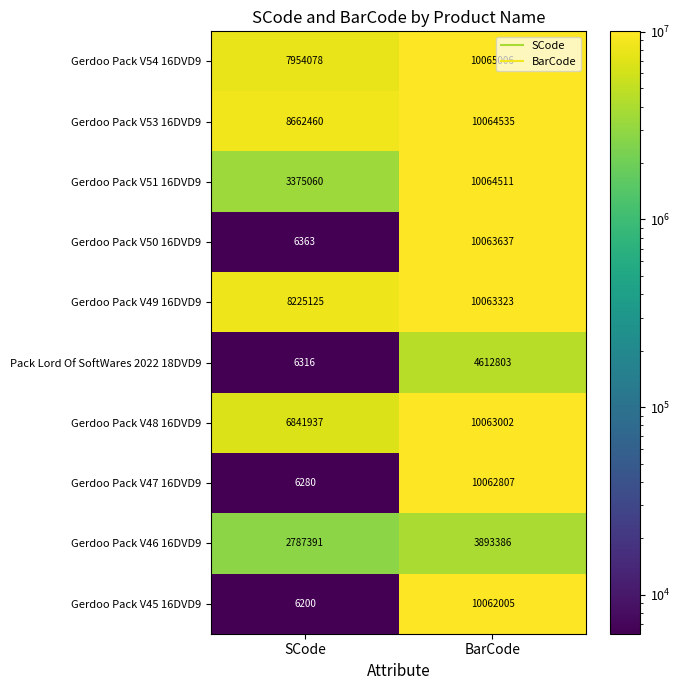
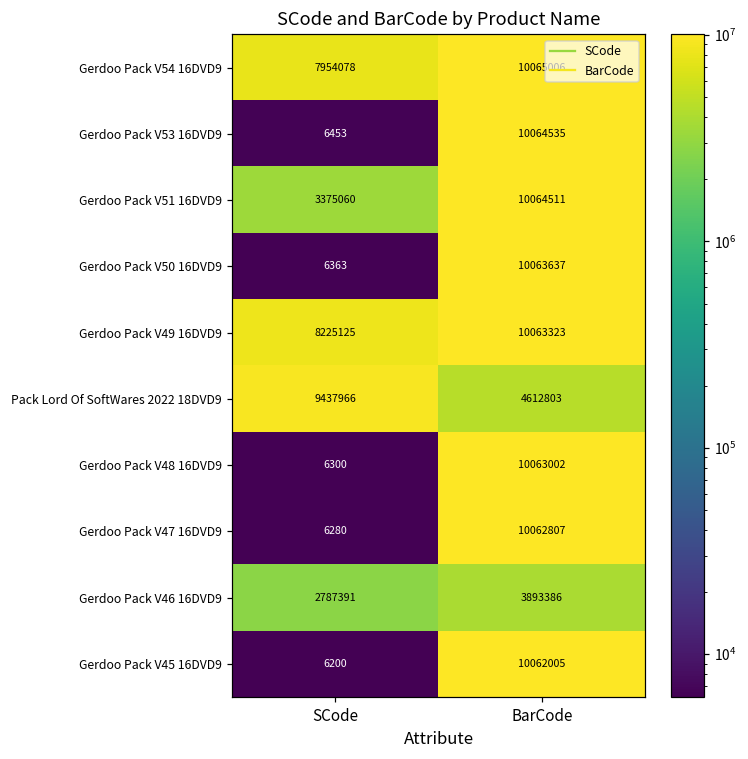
  {
    "Gerdoo Pack V54 16DVD9": {
      "SCode": 7954078
    },
    "Gerdoo Pack V53 16DVD9": {
-     "SCode": 8662460,
+     "SCode": 6453,
      "BarCode": 10064535
    },
    "Gerdoo Pack V51 16DVD9": {
      "SCode": 3375060,
      "BarCode": 10064511
    },
    "Gerdoo Pack V50 16DVD9": {
      "SCode": 6363,
      "BarCode": 10063637
    },
    "Gerdoo Pack V49 16DVD9": {
      "SCode": 8225125,
      "BarCode": 10063323
    },
    "Pack Lord Of SoftWares 2022 18DVD9": {
-     "SCode": 6316,
+     "SCode": 9437966,
      "BarCode": 4612803
    },
    "Gerdoo Pack V48 16DVD9": {
-     "SCode": 6841937,
+     "SCode": 6300,
      "BarCode": 10063002
    },
    "Gerdoo Pack V47 16DVD9": {
      "SCode": 6280,
      "BarCode": 10062807
    },
    "Gerdoo Pack V46 16DVD9": {
      "SCode": 2787391,
      "BarCode": 3893386
    },
    "Gerdoo Pack V45 16DVD9": {
      "SCode": 6200,
      "BarCode": 10062005
    }
  }
